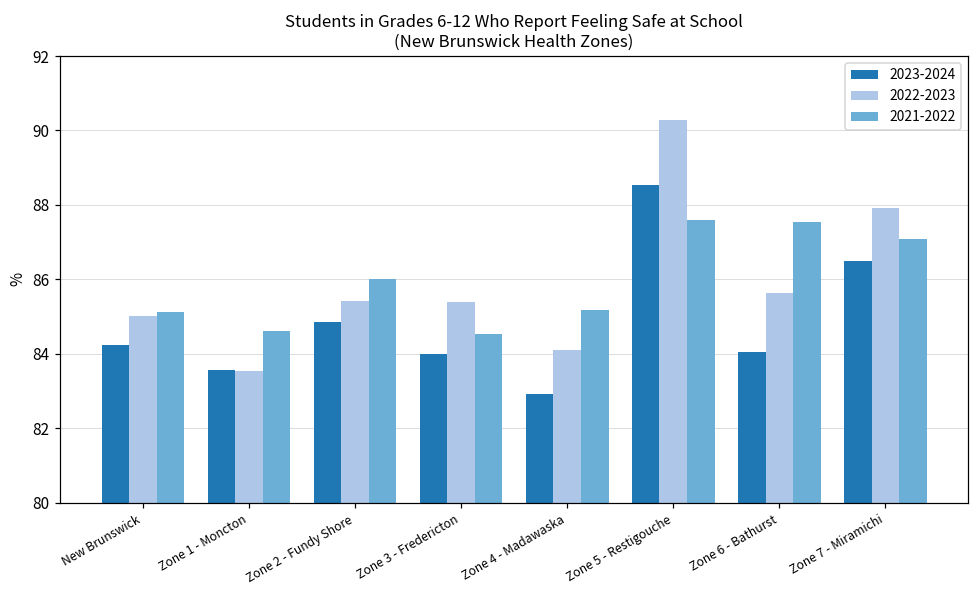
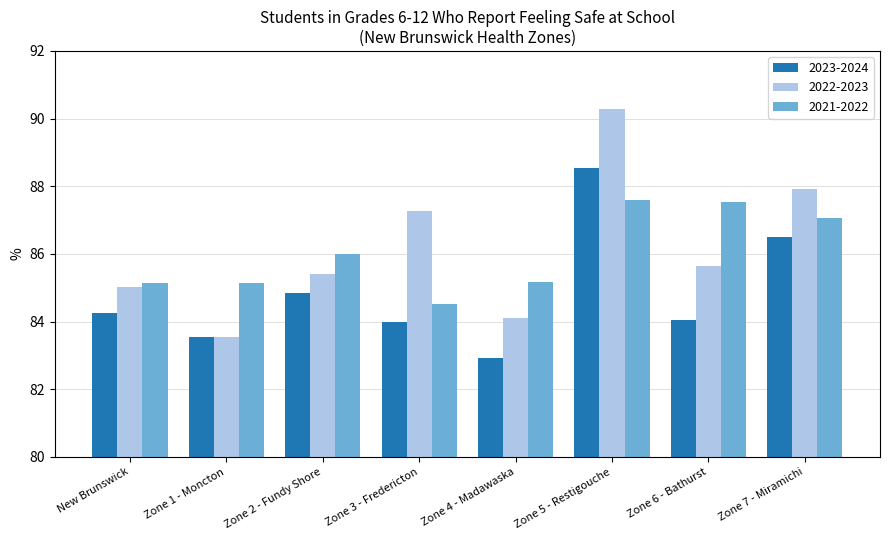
  {
    "2023-2024": {
      "New Brunswick": 84.2,
      "Zone 1 - Moncton": 83.6,
      "Zone 2 - Fundy Shore": 84.8,
      "Zone 3 - Fredericton": 84.0,
      "Zone 4 - Madawaska": 82.9,
      "Zone 5 - Restigouche": 88.5,
      "Zone 6 - Bathurst": 84.0,
      "Zone 7 - Miramichi": 86.5
    },
    "2022-2023": {
      "New Brunswick": 85.0,
      "Zone 1 - Moncton": 83.5,
      "Zone 2 - Fundy Shore": 85.4,
-     "Zone 3 - Fredericton": 85.4,
+     "Zone 3 - Fredericton": 87.3,
      "Zone 4 - Madawaska": 84.1,
      "Zone 5 - Restigouche": 90.3,
      "Zone 6 - Bathurst": 85.6,
      "Zone 7 - Miramichi": 87.9
    },
    "2021-2022": {
      "New Brunswick": 85.1,
-     "Zone 1 - Moncton": 84.6,
+     "Zone 1 - Moncton": 85.1,
      "Zone 2 - Fundy Shore": 86.0,
      "Zone 3 - Fredericton": 84.5,
      "Zone 4 - Madawaska": 85.2,
      "Zone 5 - Restigouche": 87.6,
      "Zone 6 - Bathurst": 87.5,
      "Zone 7 - Miramichi": 87.1
    }
  }
